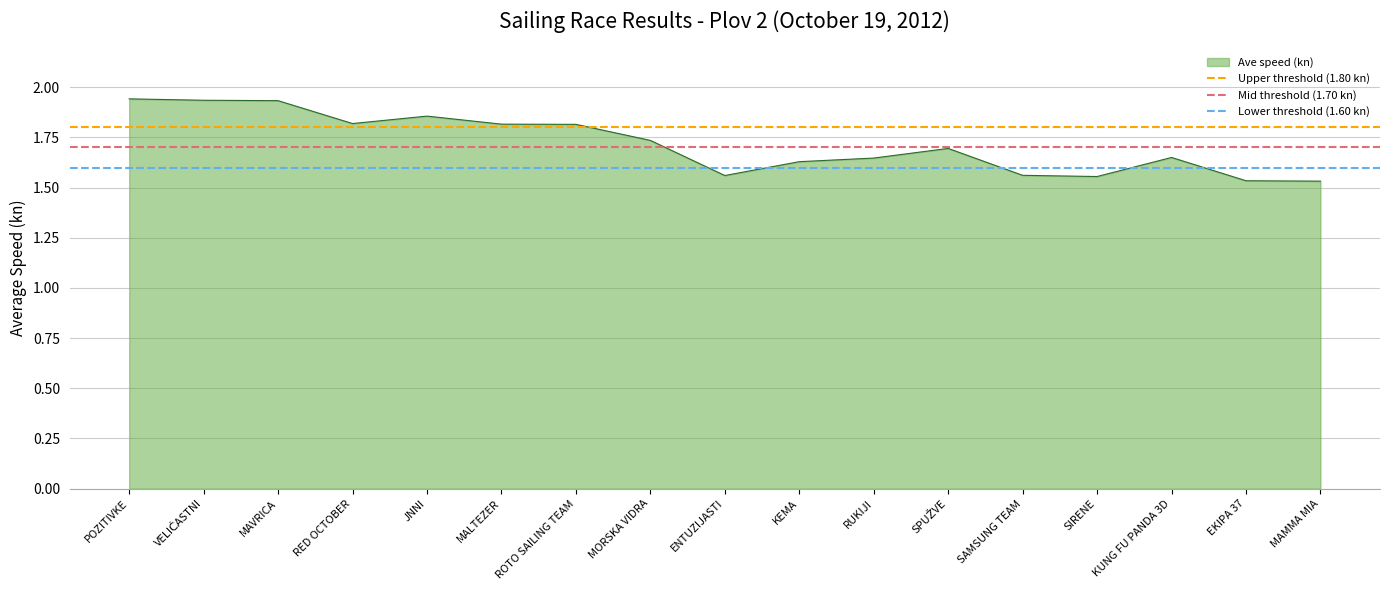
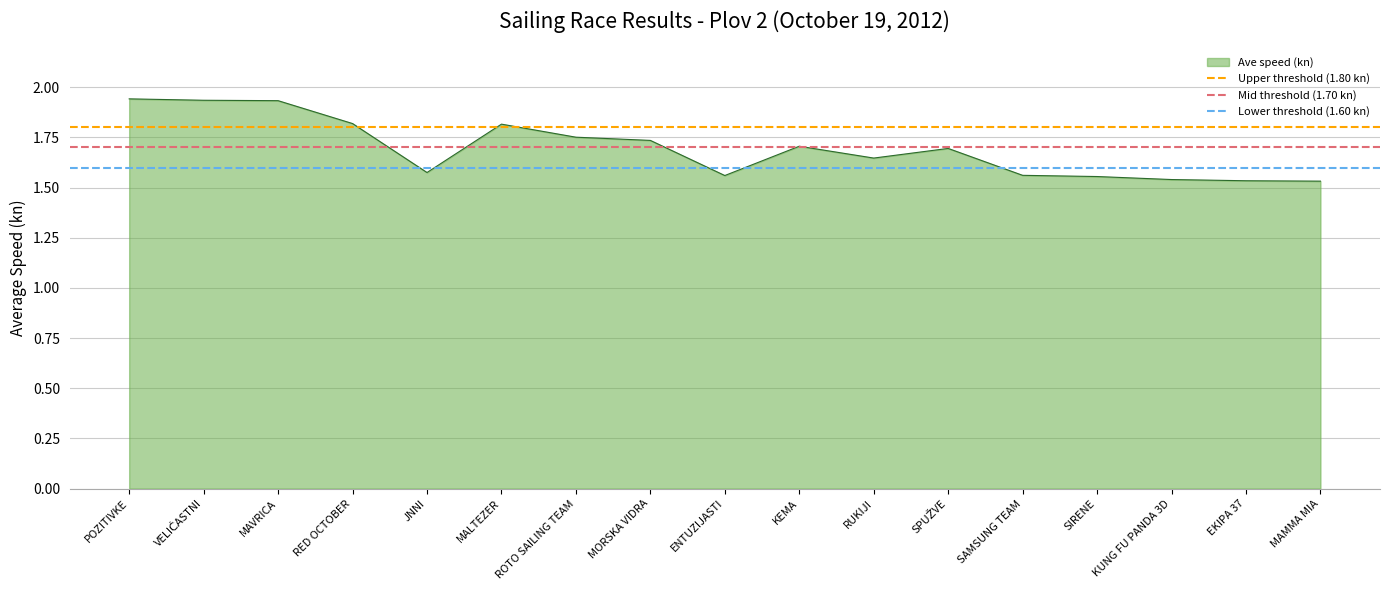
  {
    "POZITIVKE": 1.94,
    "VELIĆASTNI": 1.94,
    "MAVRICA": 1.93,
    "RED OCTOBER": 1.82,
-   "JNNI": 1.86,
+   "JNNI": 1.58,
    "MALTEZER": 1.82,
-   "ROTO SAILING TEAM": 1.82,
+   "ROTO SAILING TEAM": 1.75,
    "MORSKA VIDRA": 1.74,
    "ENTUZIJASTI": 1.56,
-   "KEMA": 1.63,
+   "KEMA": 1.71,
    "RUKIJI": 1.65,
    "SPUŽVE": 1.70,
    "SAMSUNG TEAM": 1.56,
    "SIRENE": 1.56,
-   "KUNG FU PANDA 3D": 1.65,
+   "KUNG FU PANDA 3D": 1.54,
    "EKIPA 37": 1.53,
    "MAMMA MIA": 1.53
  }
